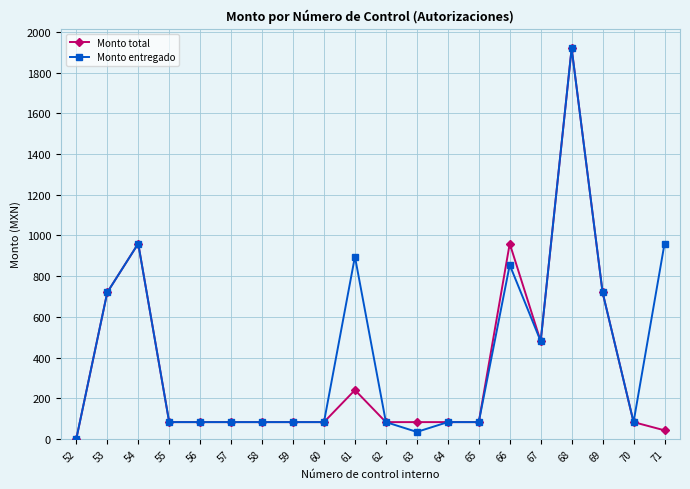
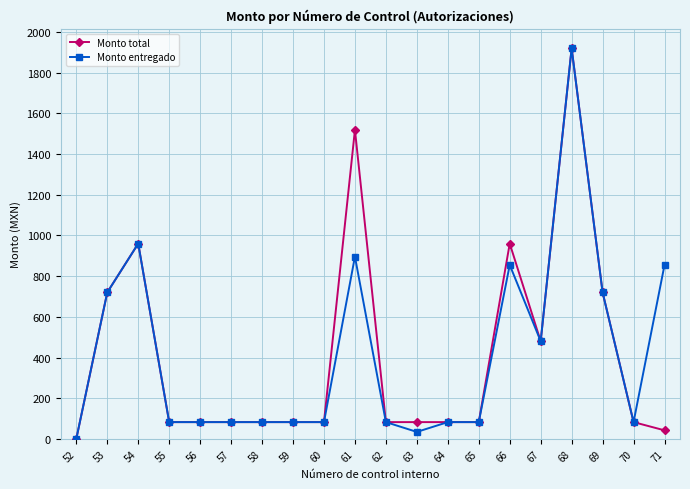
  {
    "Monto total": {
-     "61": 240,
+     "61": 1520,
      "63": 80,
      "66": 960,
      "71": 40
    },
    "Monto entregado": {
      "61": 900,
      "63": 30,
      "66": 860,
-     "71": 960
+     "71": 860
    }
  }
